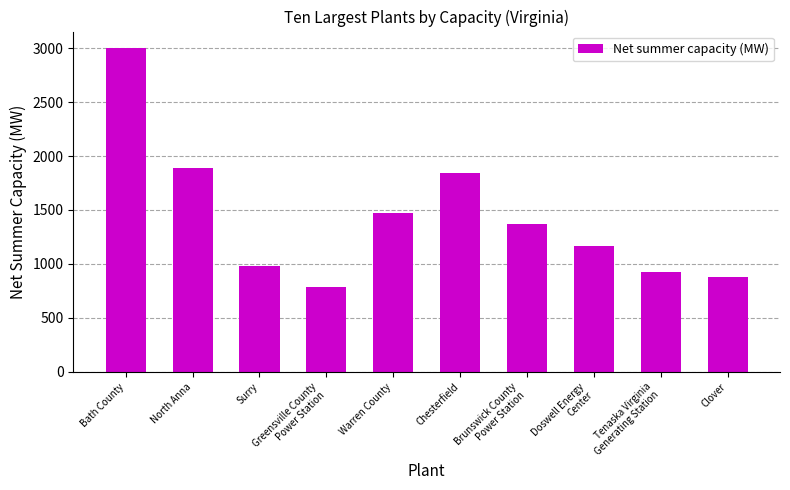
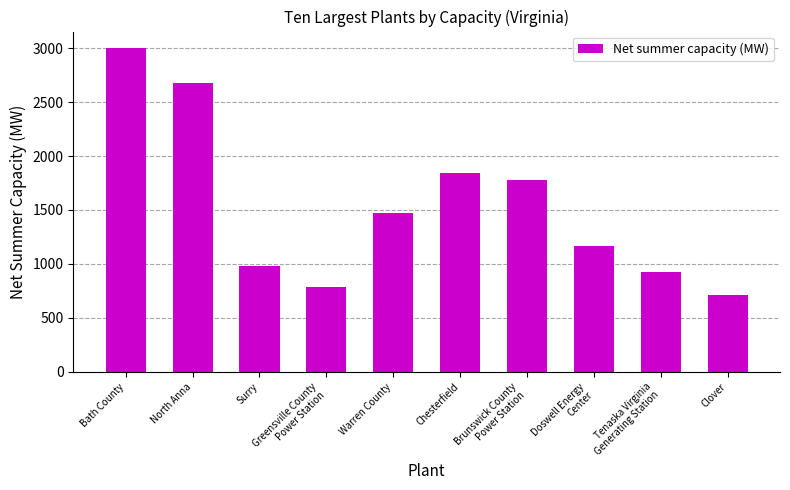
  {
    "Bath County": 3000,
-   "North Anna": 1890,
+   "North Anna": 2680,
    "Surry": 980,
    "Greensville County Power Station": 790,
    "Warren County": 1470,
    "Chesterfield": 1850,
-   "Brunswick County Power Station": 1370,
+   "Brunswick County Power Station": 1770,
    "Doswell Energy Center": 1160,
    "Tenaska Virginia Generating Station": 930,
-   "Clover": 880
+   "Clover": 710
  }
